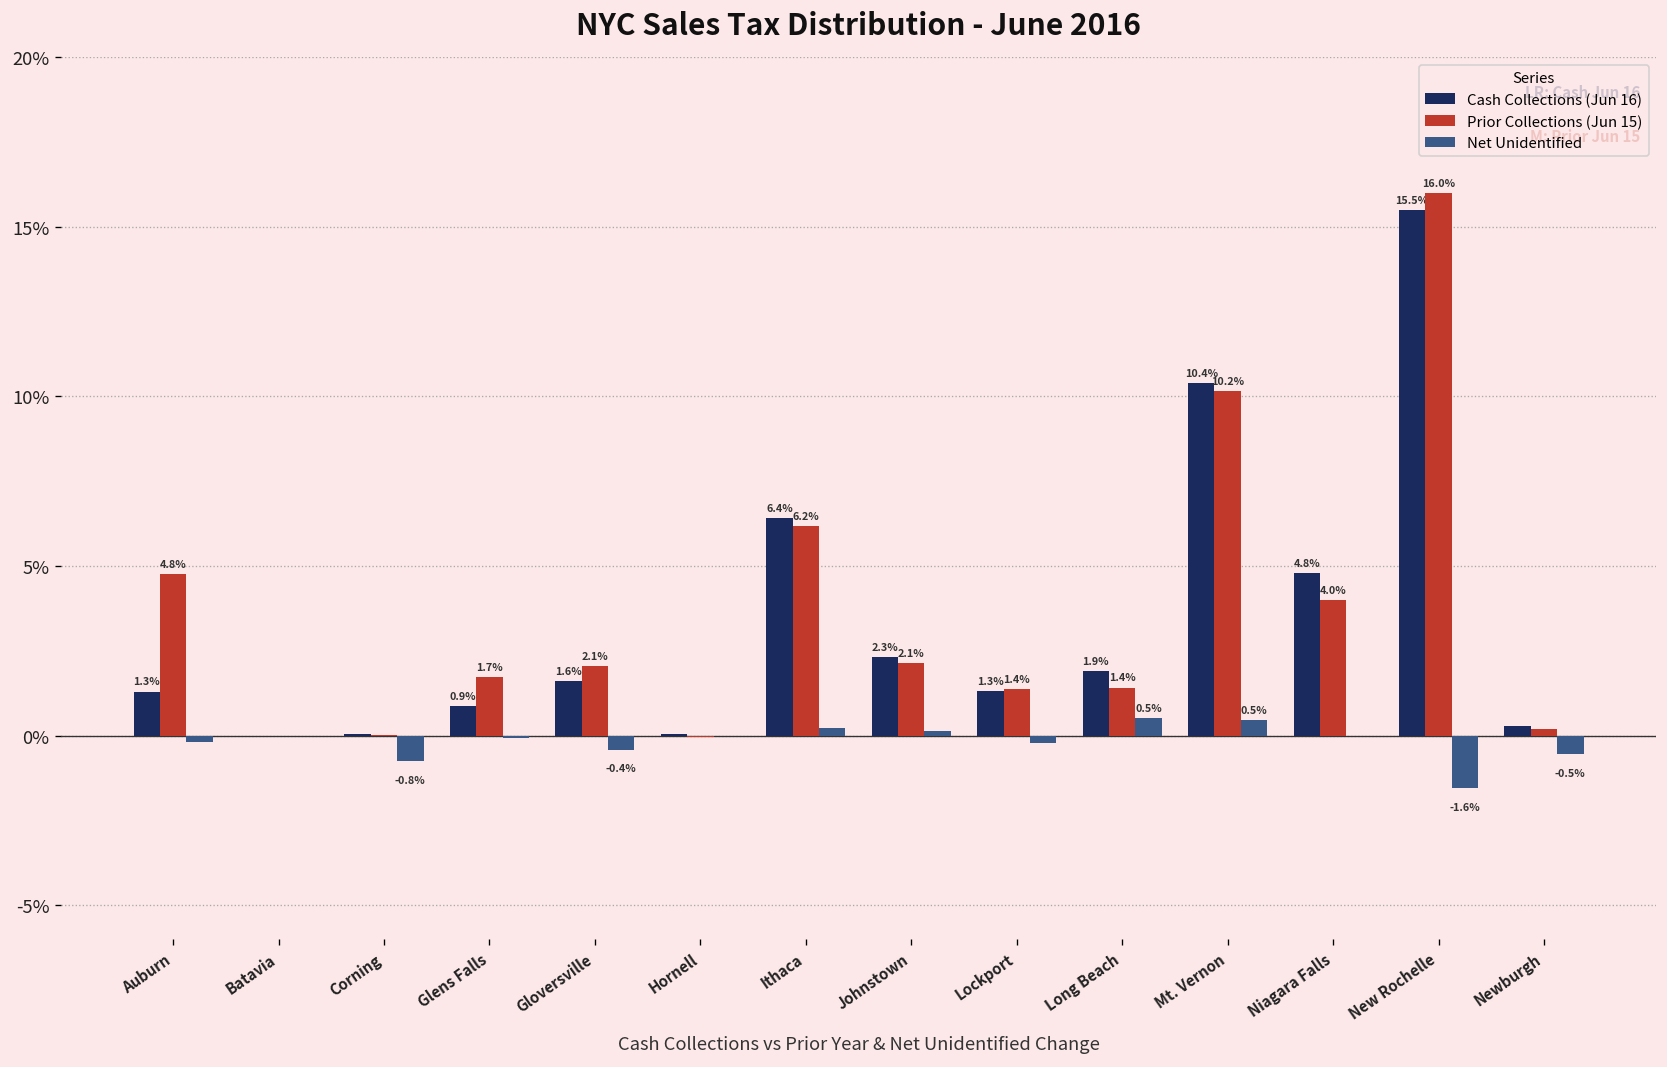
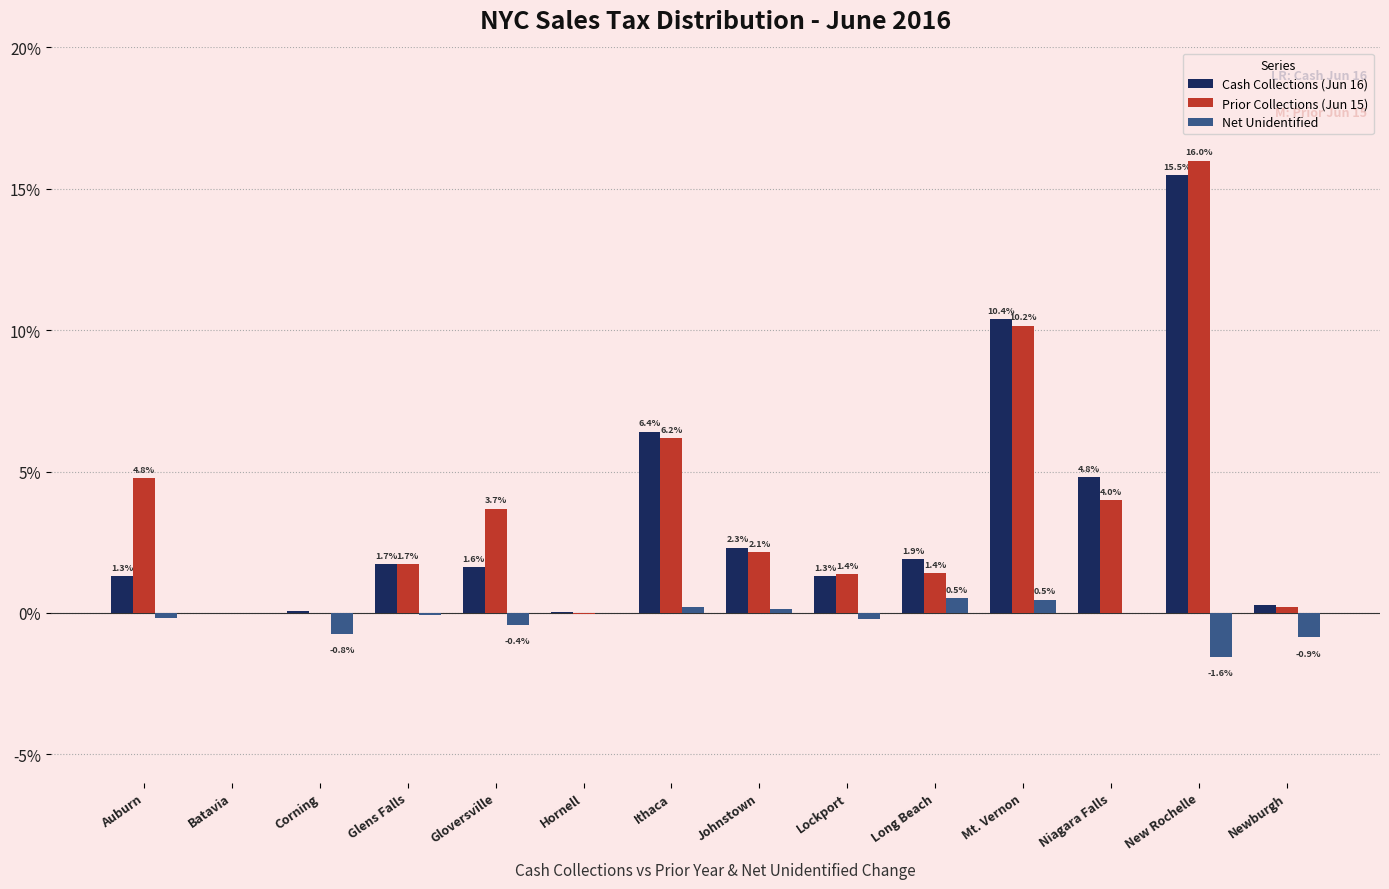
  {
    "Cash Collections (Jun 16)": {
      "Auburn": "1.3%",
-     "Glens Falls": "0.9%",
+     "Glens Falls": "1.7%",
      "Gloversville": "1.6%",
      "Ithaca": "6.4%",
      "Johnstown": "2.3%",
      "Lockport": "1.3%",
      "Long Beach": "1.9%",
      "Mt. Vernon": "10.4%",
      "Niagara Falls": "4.8%",
      "New Rochelle": "15.5%"
    },
    "Prior Collections (Jun 15)": {
      "Auburn": "4.8%",
      "Glens Falls": "1.7%",
-     "Gloversville": "2.1%",
+     "Gloversville": "3.7%",
      "Ithaca": "6.2%",
      "Johnstown": "2.1%",
      "Lockport": "1.4%",
      "Long Beach": "1.4%",
      "Mt. Vernon": "10.2%",
      "Niagara Falls": "4.0%",
      "New Rochelle": "16.0%"
    },
    "Net Unidentified": {
      "Corning": "-0.8%",
      "Gloversville": "-0.4%",
      "Long Beach": "0.5%",
      "Mt. Vernon": "0.5%",
      "New Rochelle": "-1.6%",
-     "Newburgh": "-0.5%"
+     "Newburgh": "-0.9%"
    }
  }
